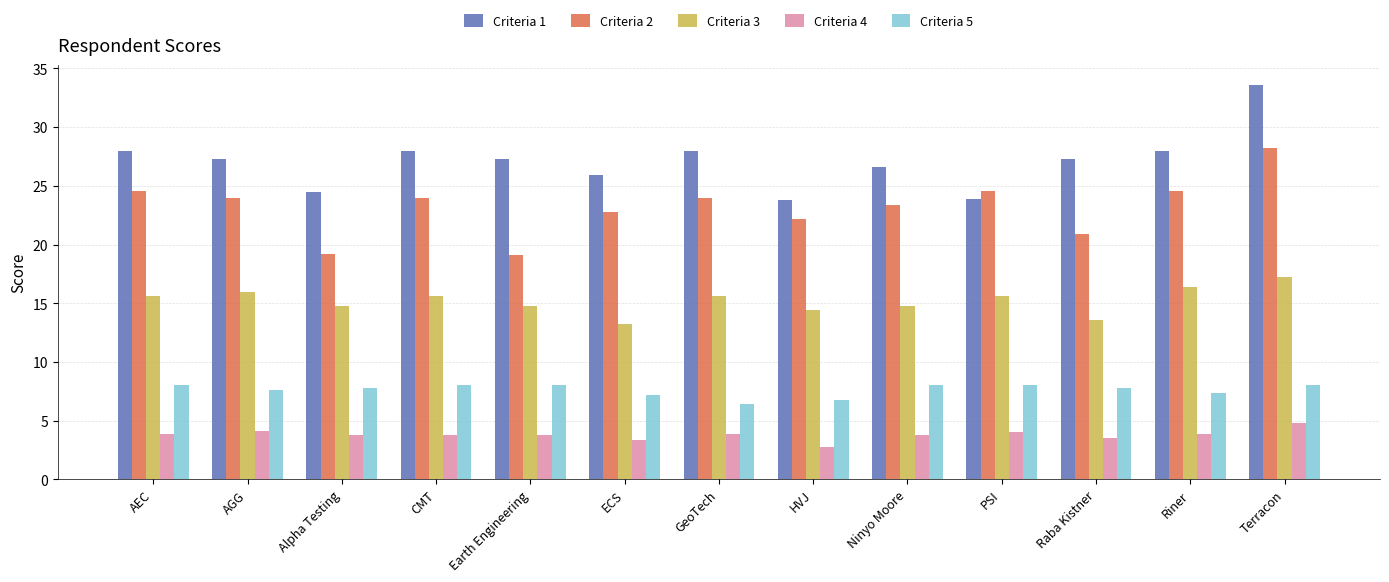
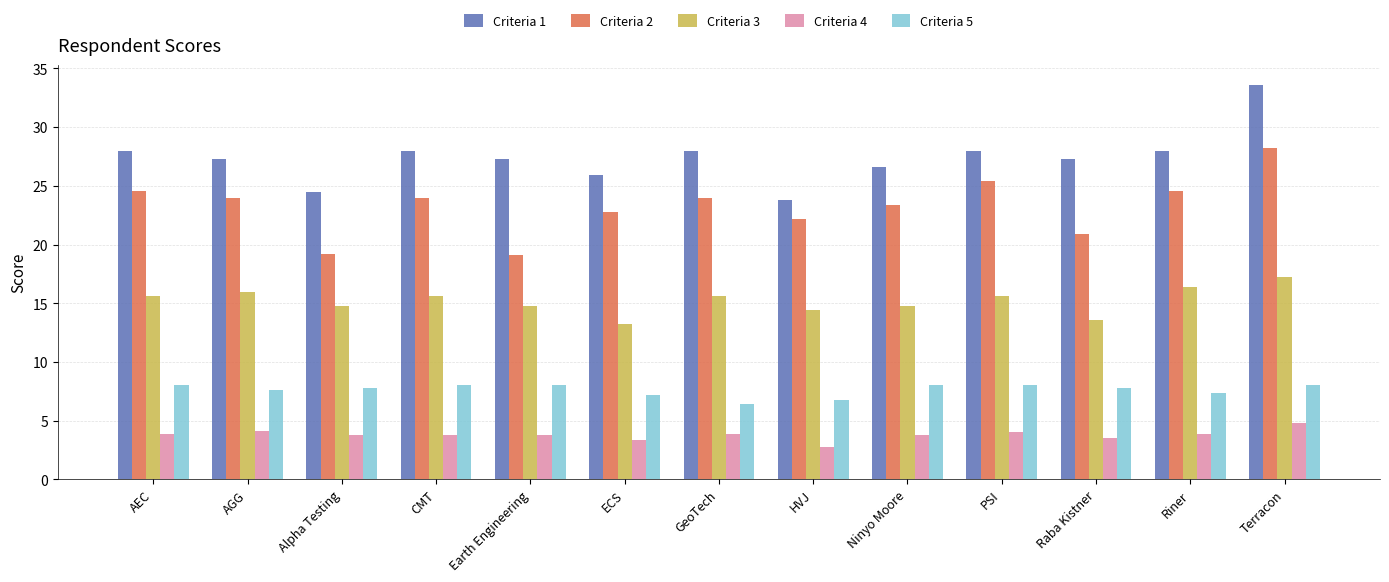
  {
    "Criteria 1": {
      "AEC": 28.0,
      "AGG": 27.3,
      "Alpha Testing": 24.5,
      "CMT": 28.0,
      "Earth Engineering": 27.3,
      "ECS": 25.9,
      "GeoTech": 28.0,
      "HVJ": 23.8,
      "Ninyo Moore": 26.6,
-     "PSI": 23.9,
+     "PSI": 28.0,
      "Raba Kistner": 27.3,
      "Riner": 28.0,
      "Terracon": 33.6
    },
    "Criteria 2": {
      "AEC": 24.6,
      "AGG": 24.0,
      "Alpha Testing": 19.2,
      "CMT": 24.0,
      "Earth Engineering": 19.1,
      "ECS": 22.8,
      "GeoTech": 24.0,
      "HVJ": 22.2,
      "Ninyo Moore": 23.4,
-     "PSI": 24.6,
+     "PSI": 25.4,
      "Raba Kistner": 20.9,
      "Riner": 24.6,
      "Terracon": 28.2
    },
    "Criteria 3": {
      "AEC": 15.6,
      "AGG": 16.0,
      "Alpha Testing": 14.8,
      "CMT": 15.6,
      "Earth Engineering": 14.8,
      "ECS": 13.2,
      "GeoTech": 15.6,
      "HVJ": 14.4,
      "Ninyo Moore": 14.8,
      "PSI": 15.6,
      "Raba Kistner": 13.6,
      "Riner": 16.4,
      "Terracon": 17.2
    },
    "Criteria 4": {
      "AEC": 3.9,
      "AGG": 4.1,
      "Alpha Testing": 3.8,
      "CMT": 3.8,
      "Earth Engineering": 3.8,
      "ECS": 3.4,
      "GeoTech": 3.9,
      "HVJ": 2.8,
      "Ninyo Moore": 3.8,
      "PSI": 4.0,
      "Raba Kistner": 3.5,
      "Riner": 3.9,
      "Terracon": 4.8
    },
    "Criteria 5": {
      "AEC": 8.0,
      "AGG": 7.6,
      "Alpha Testing": 7.8,
      "CMT": 8.0,
      "Earth Engineering": 8.0,
      "ECS": 7.2,
      "GeoTech": 6.4,
      "HVJ": 6.8,
      "Ninyo Moore": 8.0,
      "PSI": 8.0,
      "Raba Kistner": 7.8,
      "Riner": 7.4,
      "Terracon": 8.0
    }
  }
